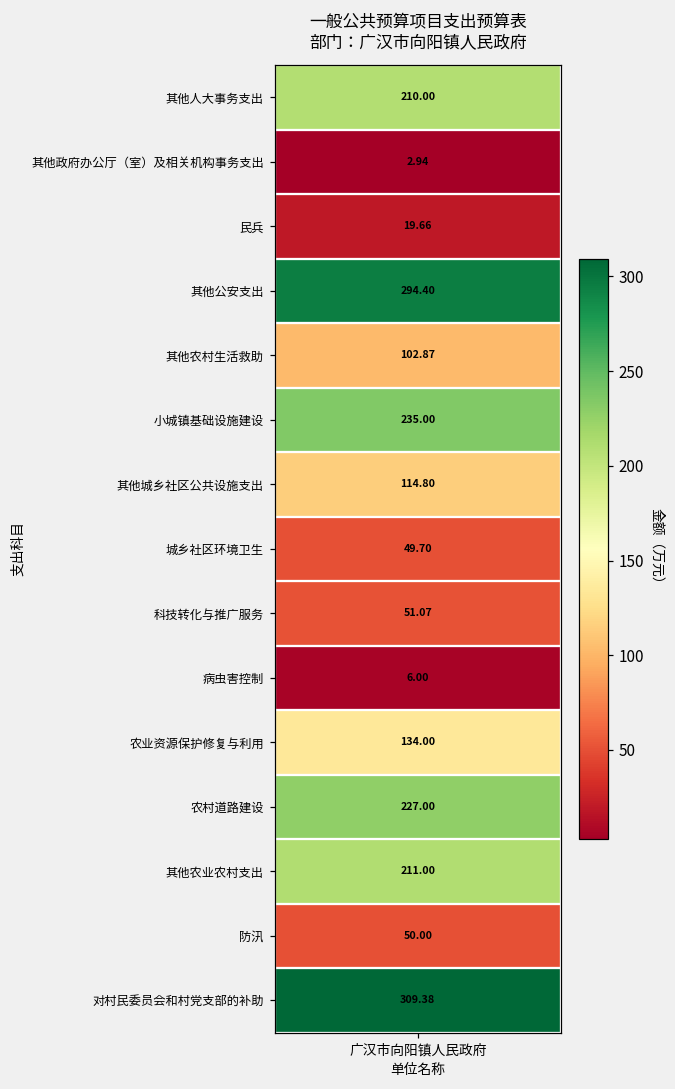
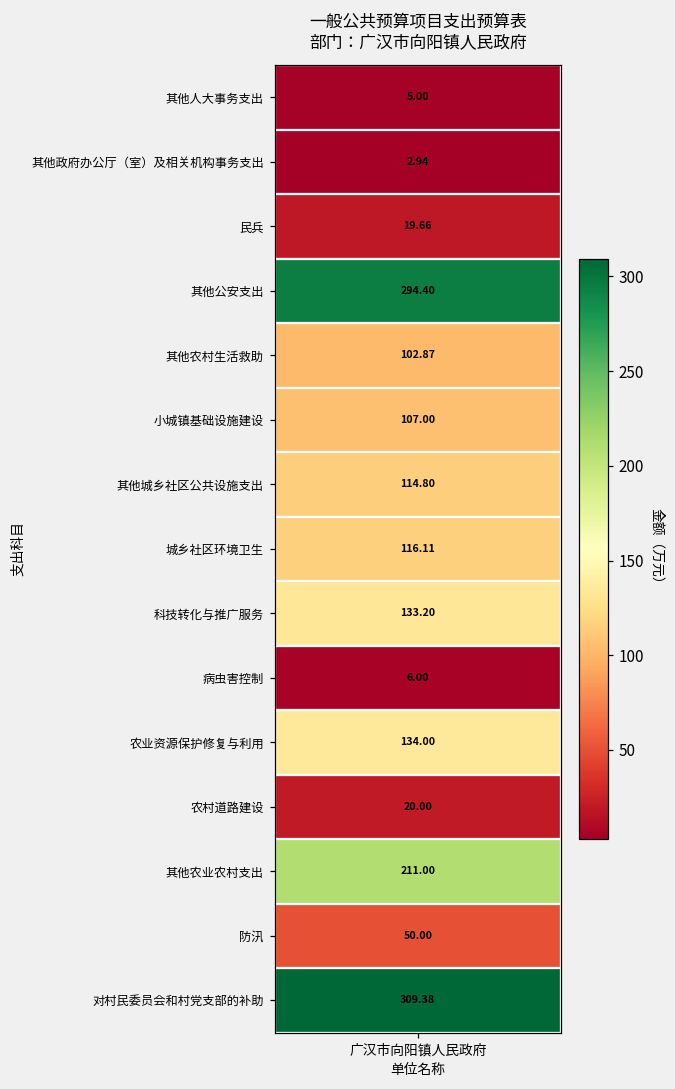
  {
    "其他人大事务支出": {
-     "广汉市向阳镇人民政府": 210.00
+     "广汉市向阳镇人民政府": 5.00
    },
    "其他政府办公厅（室）及相关机构事务支出": {
      "广汉市向阳镇人民政府": 2.94
    },
    "民兵": {
      "广汉市向阳镇人民政府": 19.66
    },
    "其他公安支出": {
      "广汉市向阳镇人民政府": 294.40
    },
    "其他农村生活救助": {
      "广汉市向阳镇人民政府": 102.87
    },
    "小城镇基础设施建设": {
-     "广汉市向阳镇人民政府": 235.00
+     "广汉市向阳镇人民政府": 107.00
    },
    "其他城乡社区公共设施支出": {
      "广汉市向阳镇人民政府": 114.80
    },
    "城乡社区环境卫生": {
-     "广汉市向阳镇人民政府": 49.70
+     "广汉市向阳镇人民政府": 116.11
    },
    "科技转化与推广服务": {
-     "广汉市向阳镇人民政府": 51.07
+     "广汉市向阳镇人民政府": 133.20
    },
    "病虫害控制": {
      "广汉市向阳镇人民政府": 6.00
    },
    "农业资源保护修复与利用": {
      "广汉市向阳镇人民政府": 134.00
    },
    "农村道路建设": {
-     "广汉市向阳镇人民政府": 227.00
+     "广汉市向阳镇人民政府": 20.00
    },
    "其他农业农村支出": {
      "广汉市向阳镇人民政府": 211.00
    },
    "防汛": {
      "广汉市向阳镇人民政府": 50.00
    },
    "对村民委员会和村党支部的补助": {
      "广汉市向阳镇人民政府": 309.38
    }
  }
